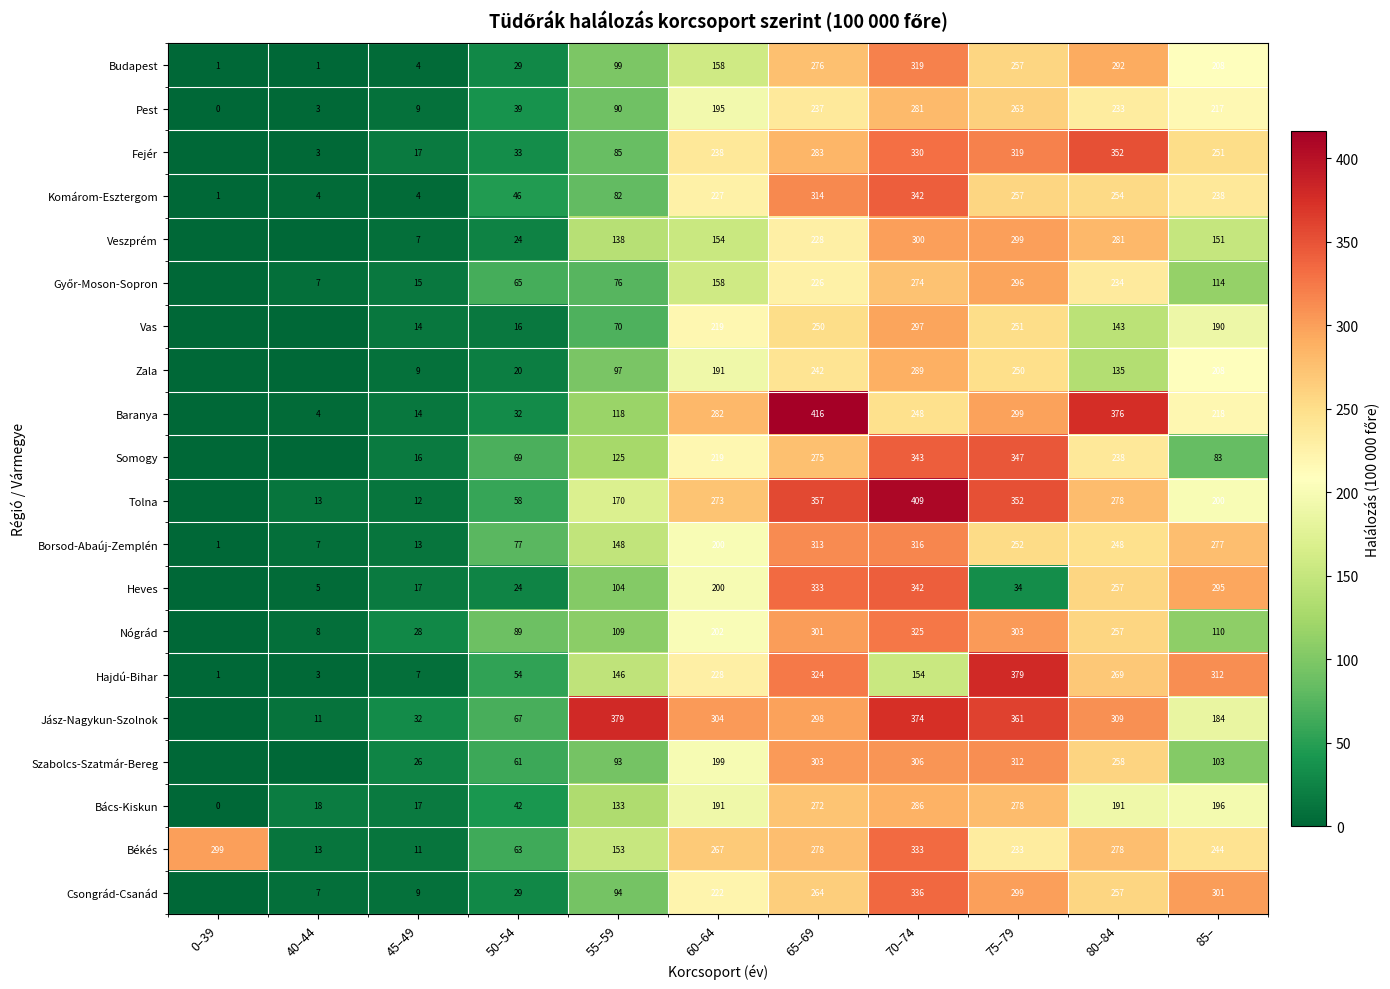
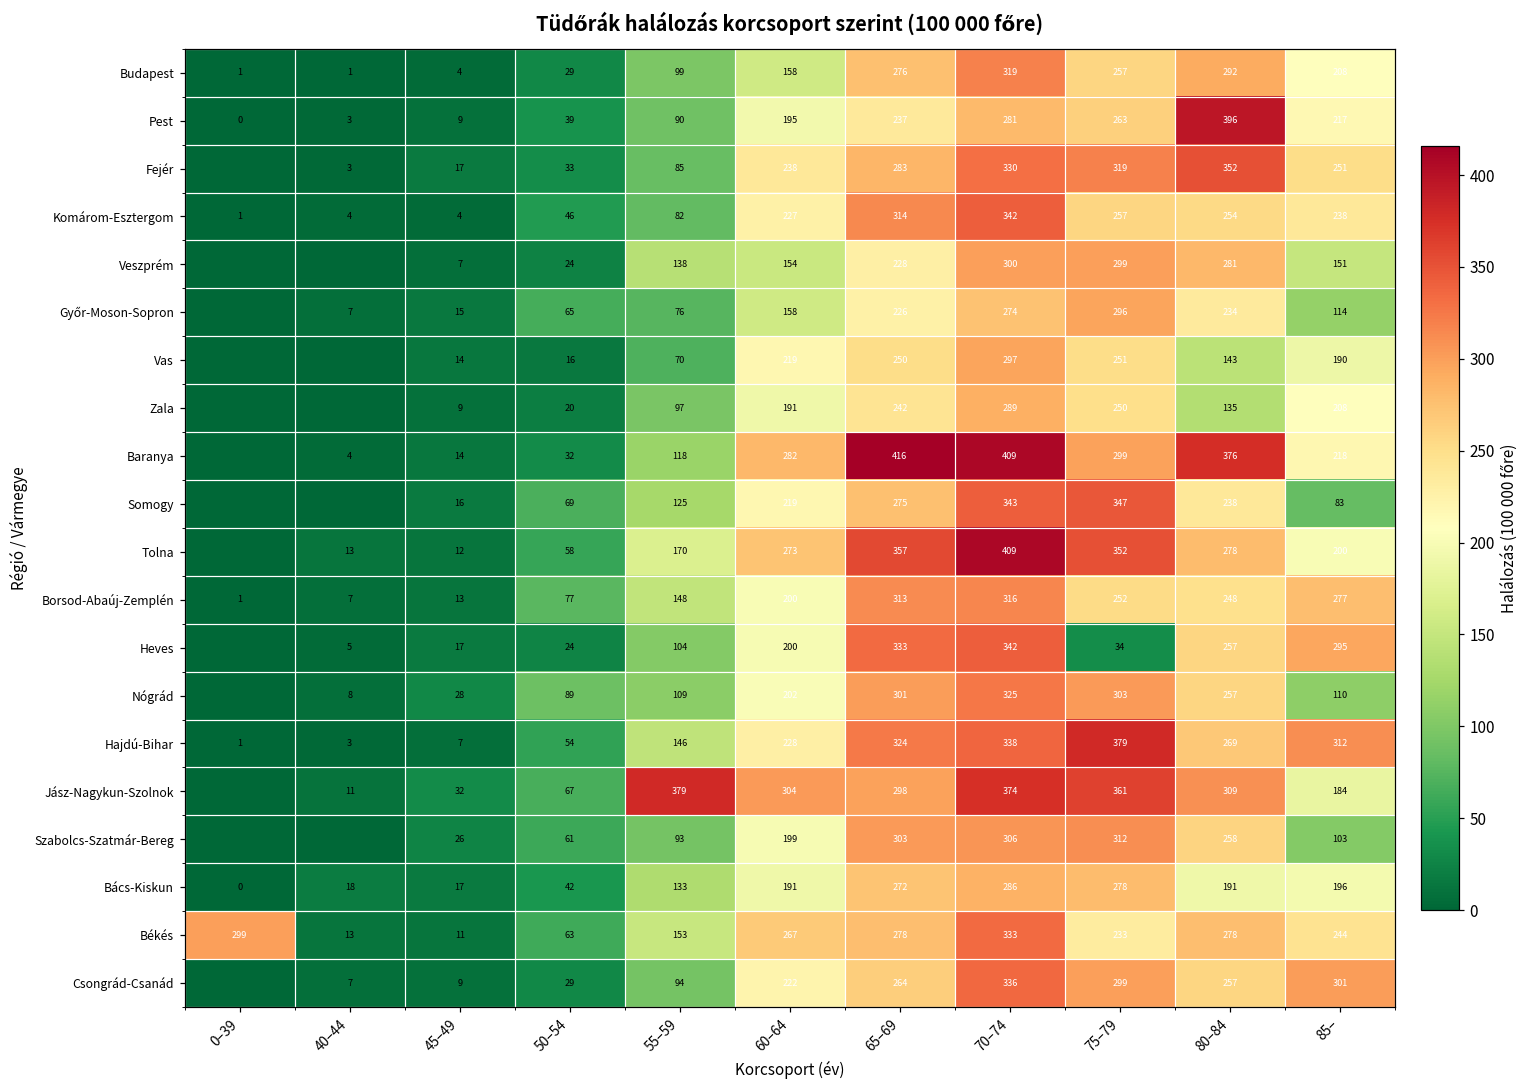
  {
    "Pest": {
      "0–39": 0,
      "40–44": 3,
      "45–49": 9,
      "50–54": 39,
      "55–59": 90,
      "60–64": 195,
      "65–69": 237,
      "70–74": 281,
      "75–79": 263,
-     "80–84": 233,
+     "80–84": 396,
      "85–": 217
    },
    "Baranya": {
      "40–44": 4,
      "45–49": 14,
      "50–54": 32,
      "55–59": 118,
      "60–64": 282,
      "65–69": 416,
-     "70–74": 248,
+     "70–74": 409,
      "75–79": 299,
      "80–84": 376,
      "85–": 218
    },
    "Hajdú-Bihar": {
      "0–39": 1,
      "40–44": 3,
      "45–49": 7,
      "50–54": 54,
      "55–59": 146,
      "60–64": 228,
      "65–69": 324,
-     "70–74": 154,
+     "70–74": 338,
      "75–79": 379,
      "80–84": 269,
      "85–": 312
    }
  }
